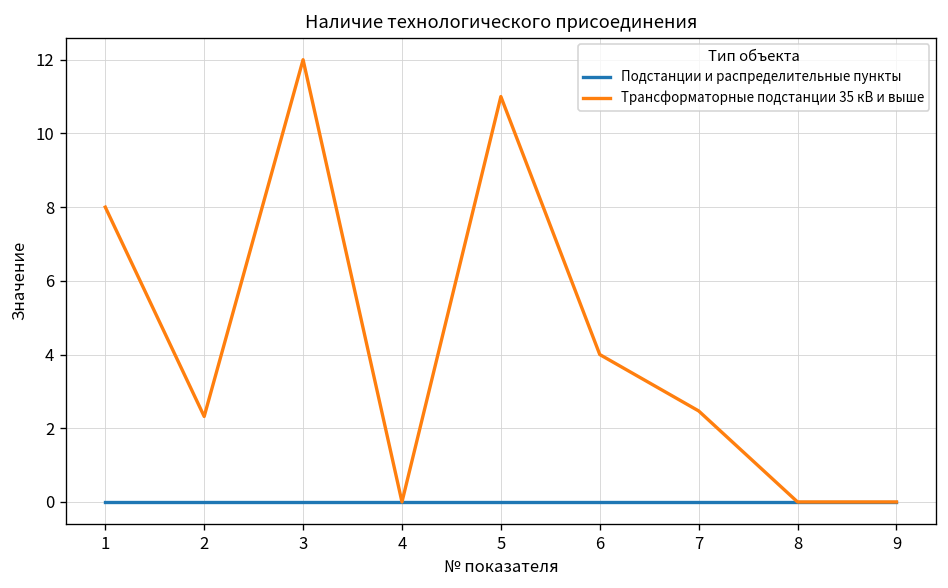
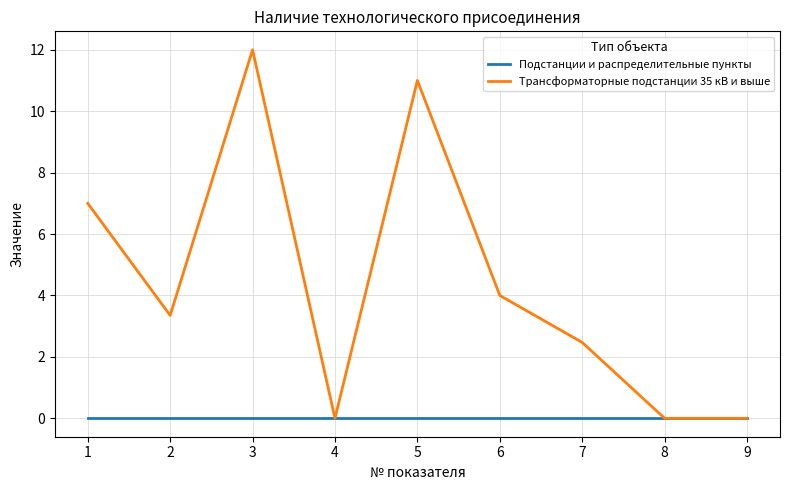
  {
    "Подстанции и распределительные пункты": {
      "1": 0.0,
      "2": 0.0,
      "3": 0.0,
      "5": 0.0,
      "6": 0.0,
      "7": 0.0
    },
    "Трансформаторные подстанции 35 кВ и выше": {
-     "1": 8,
-     "2": 2.3,
+     "1": 7,
+     "2": 3.4,
      "3": 12.0,
      "5": 11.0,
      "6": 4.0,
      "7": 2.5
    }
  }
